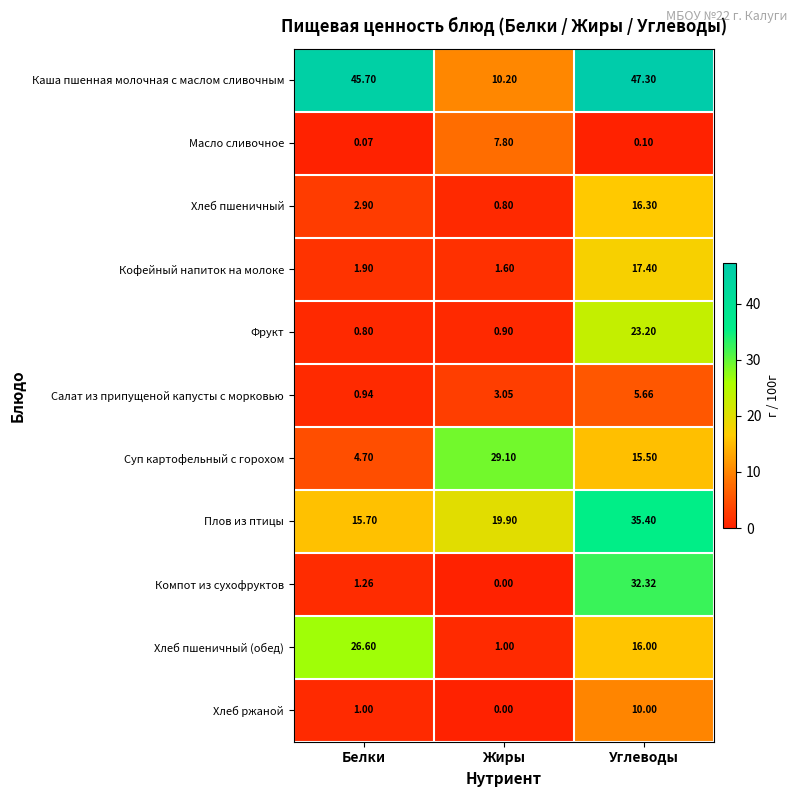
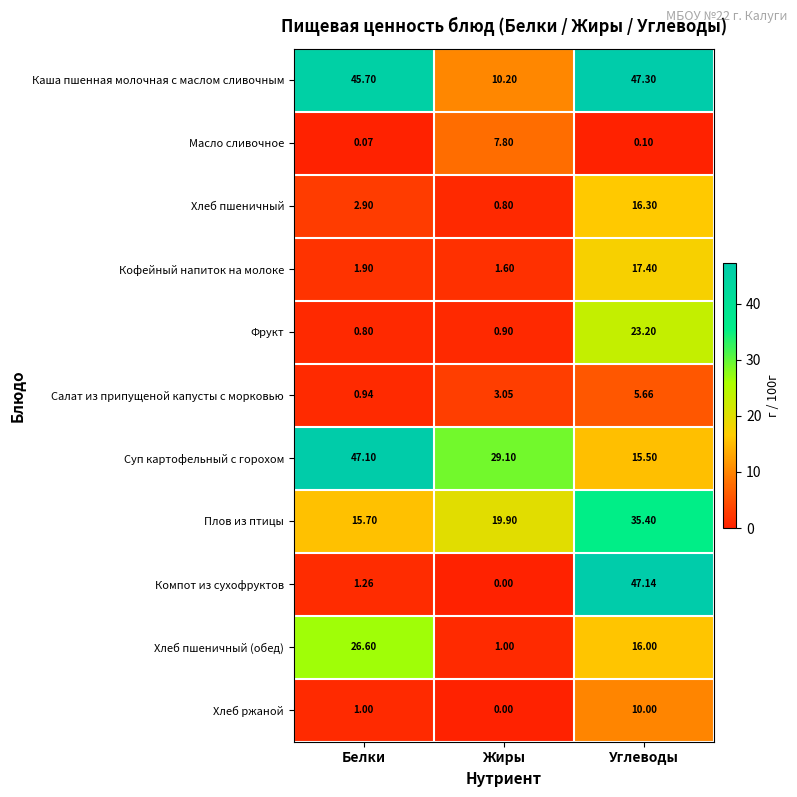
  {
    "Каша пшенная молочная с маслом сливочным": {
      "Белки": 45.70,
      "Жиры": 10.20,
      "Углеводы": 47.30
    },
    "Масло сливочное": {
      "Белки": 0.07,
      "Жиры": 7.80,
      "Углеводы": 0.10
    },
    "Хлеб пшеничный": {
      "Белки": 2.90,
      "Жиры": 0.80,
      "Углеводы": 16.30
    },
    "Кофейный напиток на молоке": {
      "Белки": 1.90,
      "Жиры": 1.60,
      "Углеводы": 17.40
    },
    "Фрукт": {
      "Белки": 0.80,
      "Жиры": 0.90,
      "Углеводы": 23.20
    },
    "Салат из припущеной капусты с морковью": {
      "Белки": 0.94,
      "Жиры": 3.05,
      "Углеводы": 5.66
    },
    "Суп картофельный с горохом": {
-     "Белки": 4.70,
+     "Белки": 47.10,
      "Жиры": 29.10,
      "Углеводы": 15.50
    },
    "Плов из птицы": {
      "Белки": 15.70,
      "Жиры": 19.90,
      "Углеводы": 35.40
    },
    "Компот из сухофруктов": {
      "Белки": 1.26,
      "Жиры": 0.00,
-     "Углеводы": 32.32
+     "Углеводы": 47.14
    },
    "Хлеб пшеничный (обед)": {
      "Белки": 26.60,
      "Жиры": 1.00,
      "Углеводы": 16.00
    },
    "Хлеб ржаной": {
      "Белки": 1.00,
      "Жиры": 0.00,
      "Углеводы": 10.00
    }
  }
